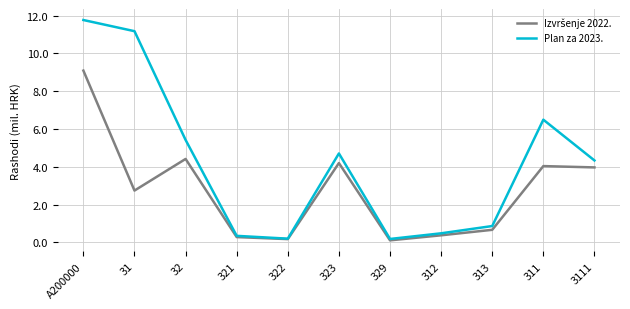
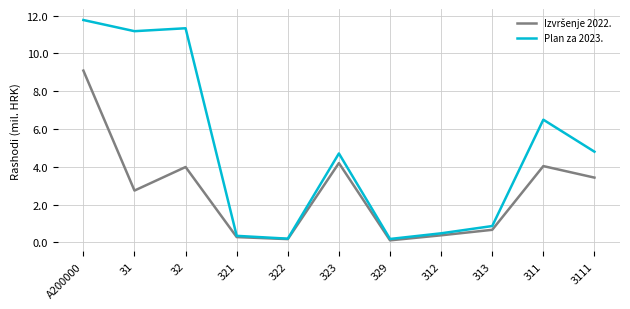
  {
    "Izvršenje 2022.": {
      "A200000": 9.1,
      "31": 2.7,
-     "32": 4.4,
+     "32": 4.0,
      "323": 4.2,
      "313": 0.7,
      "311": 4.0,
-     "3111": 4.0
+     "3111": 3.4
    },
    "Plan za 2023.": {
      "A200000": 11.8,
      "31": 11.2,
-     "32": 5.4,
+     "32": 11.3,
      "323": 4.7,
      "313": 0.9,
      "311": 6.5,
-     "3111": 4.3
+     "3111": 4.8
    }
  }
